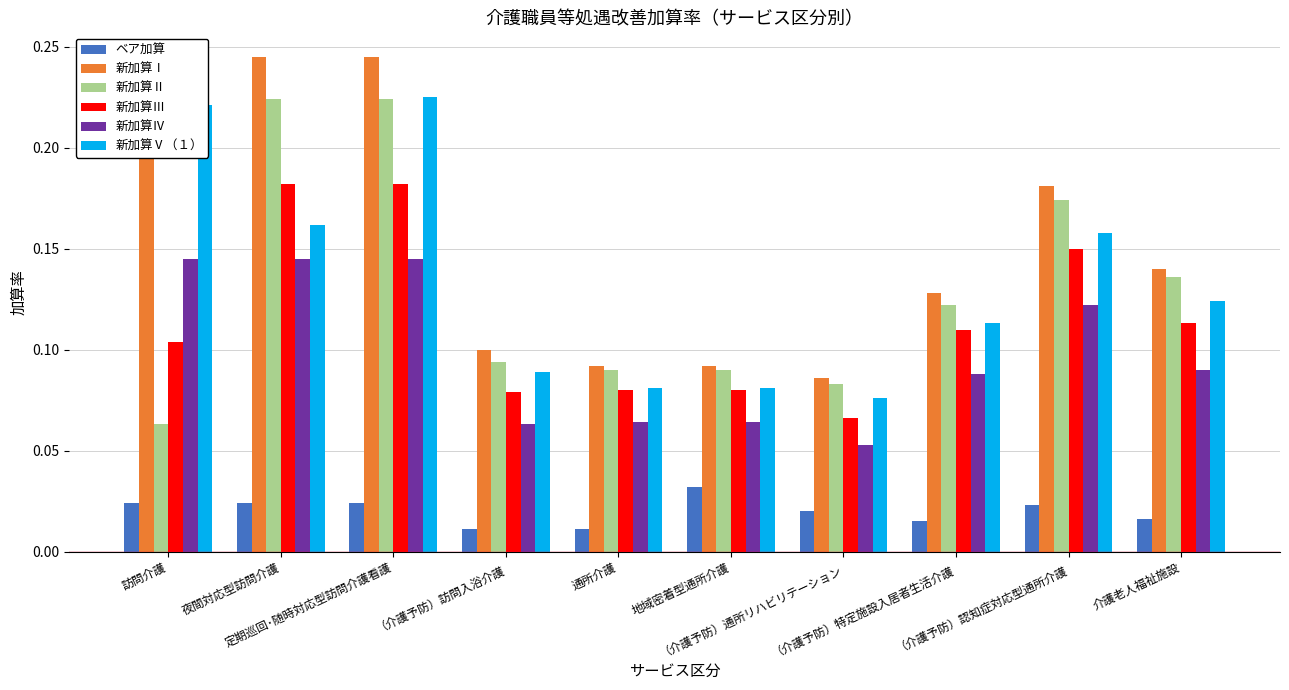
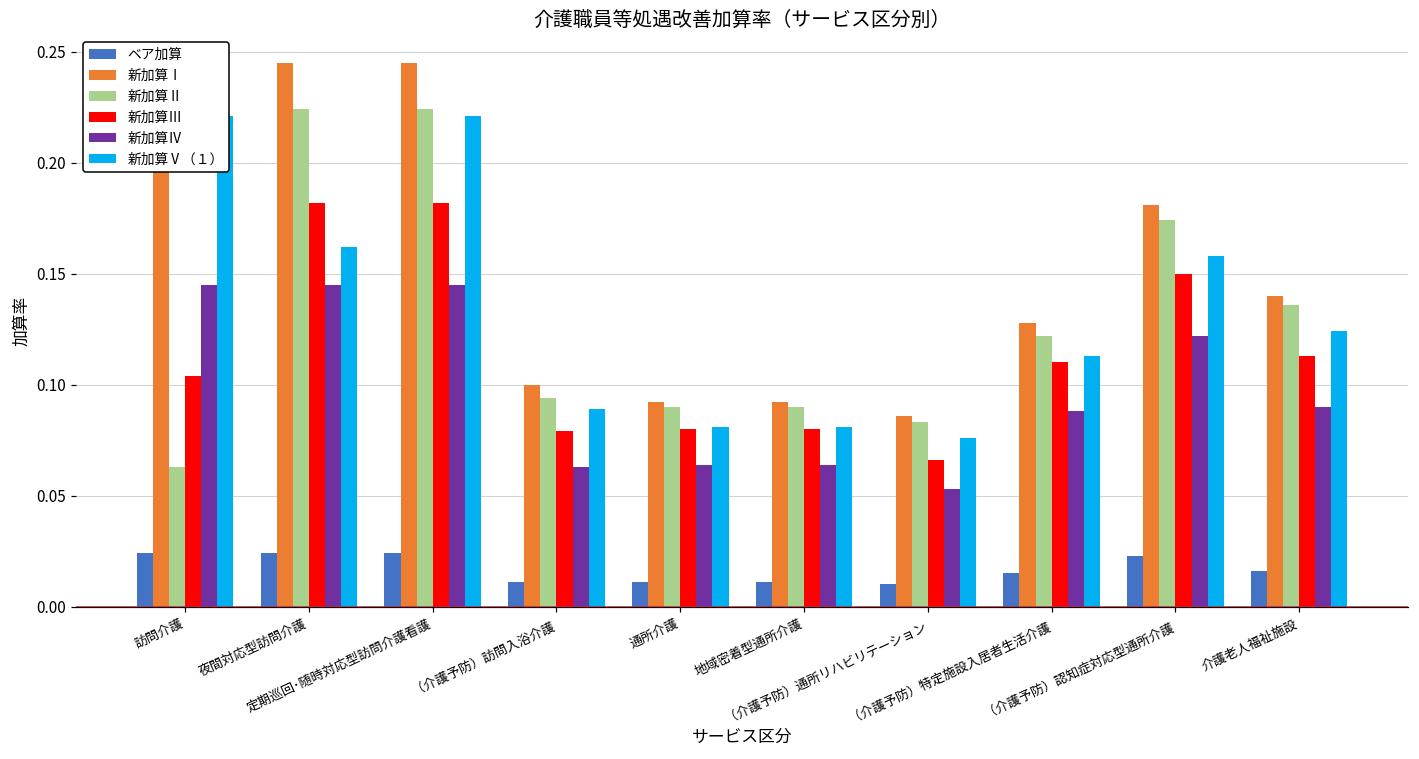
  {
    "ベア加算": {
      "訪問介護": 0.024,
      "夜間対応型訪問介護": 0.024,
      "定期巡回･随時対応型訪問介護看護": 0.024,
      "（介護予防）訪問入浴介護": 0.011,
      "通所介護": 0.011,
-     "地域密着型通所介護": 0.032,
-     "（介護予防）通所リハビリテーション": 0.02,
+     "地域密着型通所介護": 0.011,
+     "（介護予防）通所リハビリテーション": 0.01,
      "（介護予防）特定施設入居者生活介護": 0.015,
      "（介護予防）認知症対応型通所介護": 0.023,
      "介護老人福祉施設": 0.016
    },
    "新加算Ⅰ": {
      "夜間対応型訪問介護": 0.245,
      "定期巡回･随時対応型訪問介護看護": 0.245,
      "（介護予防）訪問入浴介護": 0.100,
      "通所介護": 0.092,
      "地域密着型通所介護": 0.092,
      "（介護予防）通所リハビリテーション": 0.086,
      "（介護予防）特定施設入居者生活介護": 0.128,
      "（介護予防）認知症対応型通所介護": 0.181,
      "介護老人福祉施設": 0.140
    },
    "新加算Ⅱ": {
      "訪問介護": 0.063,
      "夜間対応型訪問介護": 0.224,
      "定期巡回･随時対応型訪問介護看護": 0.224,
      "（介護予防）訪問入浴介護": 0.094,
      "通所介護": 0.090,
      "地域密着型通所介護": 0.090,
      "（介護予防）通所リハビリテーション": 0.083,
      "（介護予防）特定施設入居者生活介護": 0.122,
      "（介護予防）認知症対応型通所介護": 0.174,
      "介護老人福祉施設": 0.136
    },
    "新加算Ⅲ": {
      "訪問介護": 0.104,
      "夜間対応型訪問介護": 0.182,
      "定期巡回･随時対応型訪問介護看護": 0.182,
      "（介護予防）訪問入浴介護": 0.079,
      "通所介護": 0.080,
      "地域密着型通所介護": 0.080,
      "（介護予防）通所リハビリテーション": 0.066,
      "（介護予防）特定施設入居者生活介護": 0.110,
      "（介護予防）認知症対応型通所介護": 0.150,
      "介護老人福祉施設": 0.113
    },
    "新加算Ⅳ": {
      "訪問介護": 0.145,
      "夜間対応型訪問介護": 0.145,
      "定期巡回･随時対応型訪問介護看護": 0.145,
      "（介護予防）訪問入浴介護": 0.063,
      "通所介護": 0.064,
      "地域密着型通所介護": 0.064,
      "（介護予防）通所リハビリテーション": 0.053,
      "（介護予防）特定施設入居者生活介護": 0.088,
      "（介護予防）認知症対応型通所介護": 0.122,
      "介護老人福祉施設": 0.090
    },
    "新加算Ⅴ（１）": {
      "夜間対応型訪問介護": 0.162,
-     "定期巡回･随時対応型訪問介護看護": 0.225,
+     "定期巡回･随時対応型訪問介護看護": 0.221,
      "（介護予防）訪問入浴介護": 0.089,
      "通所介護": 0.081,
      "地域密着型通所介護": 0.081,
      "（介護予防）通所リハビリテーション": 0.076,
      "（介護予防）特定施設入居者生活介護": 0.113,
      "（介護予防）認知症対応型通所介護": 0.158,
      "介護老人福祉施設": 0.124
    }
  }
